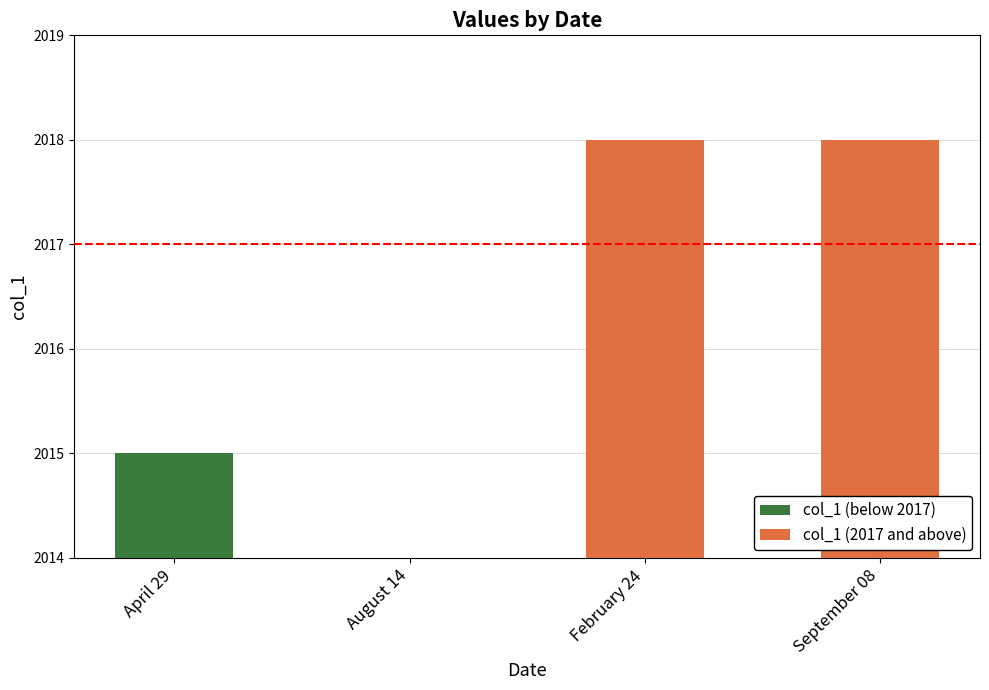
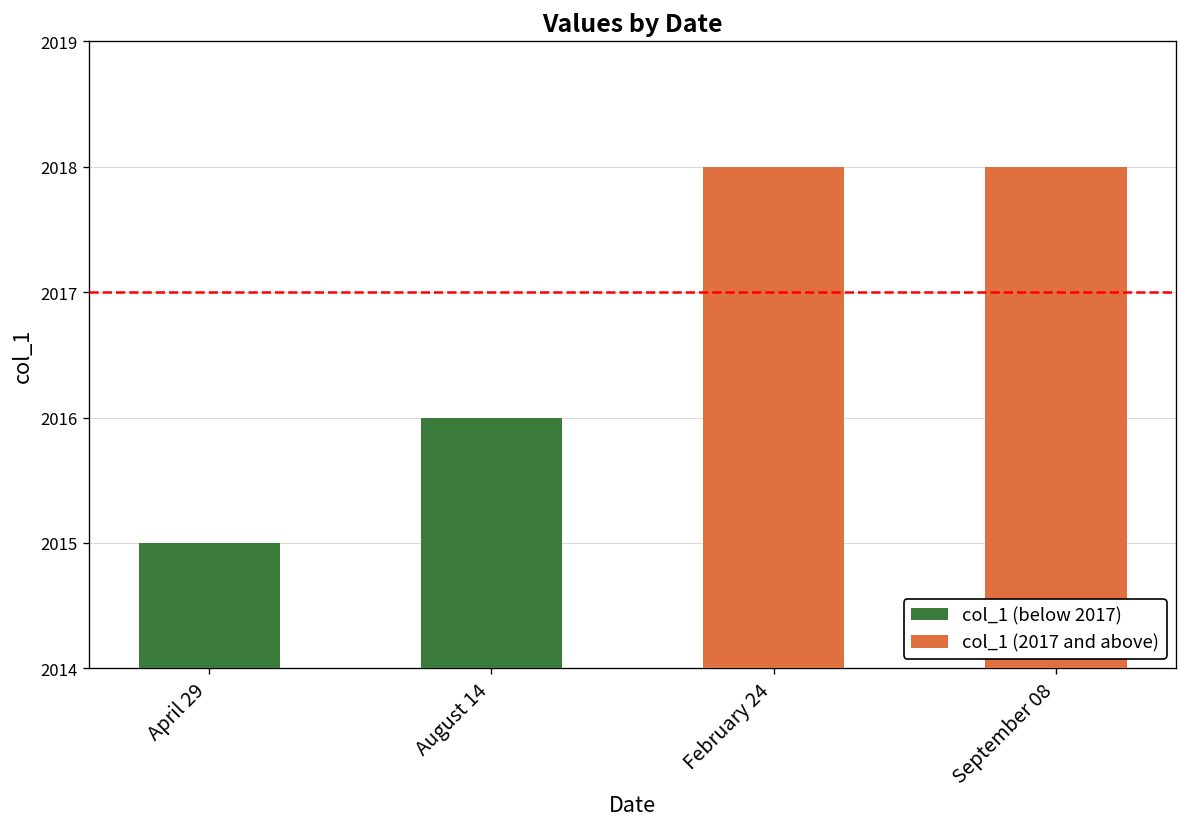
  {
    "col_1 (below 2017)": {
      "April 29": 2015,
-     "August 14": 2014
+     "August 14": 2016
    },
    "col_1 (2017 and above)": {
      "February 24": 2018,
      "September 08": 2018
    }
  }
